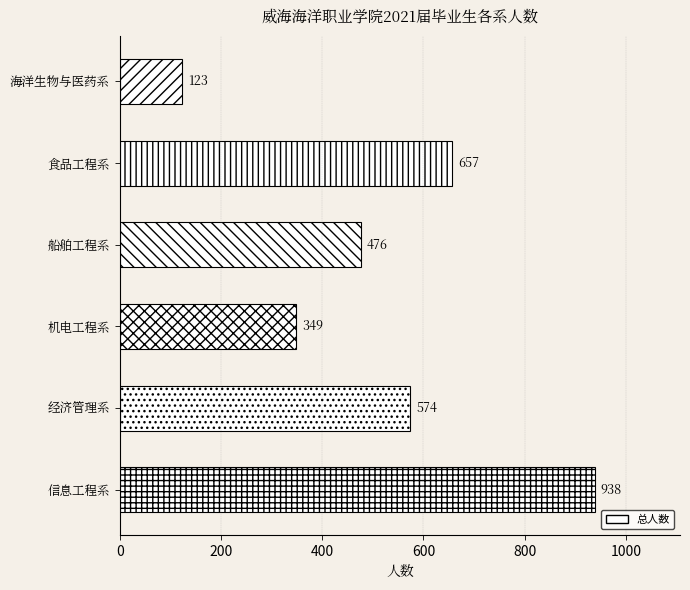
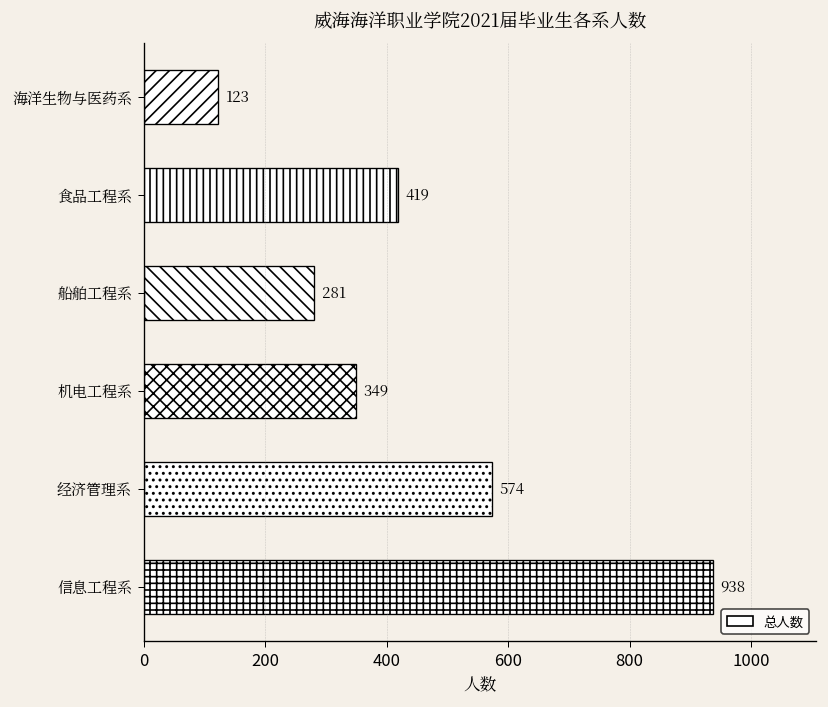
  {
    "海洋生物与医药系": 123,
-   "食品工程系": 657,
-   "船舶工程系": 476,
+   "食品工程系": 419,
+   "船舶工程系": 281,
    "机电工程系": 349,
    "经济管理系": 574,
    "信息工程系": 938
  }
